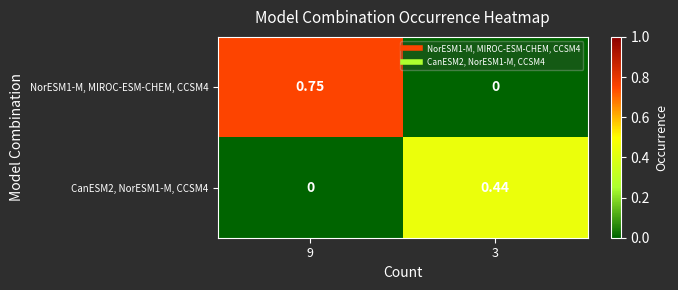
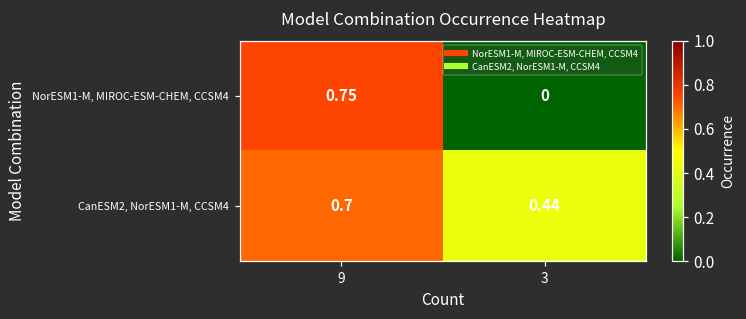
  {
    "NorESM1-M, MIROC-ESM-CHEM, CCSM4": {
      "9": 0.75,
      "3": 0
    },
    "CanESM2, NorESM1-M, CCSM4": {
-     "9": 0,
+     "9": 0.7,
      "3": 0.44
    }
  }
